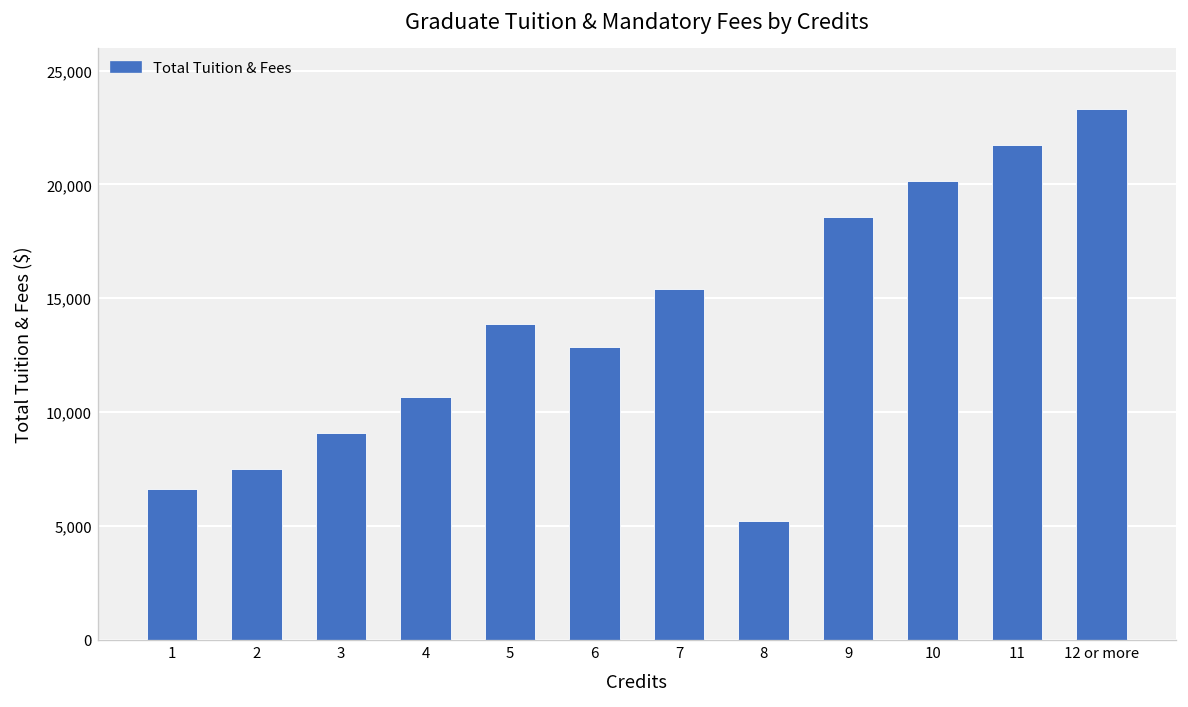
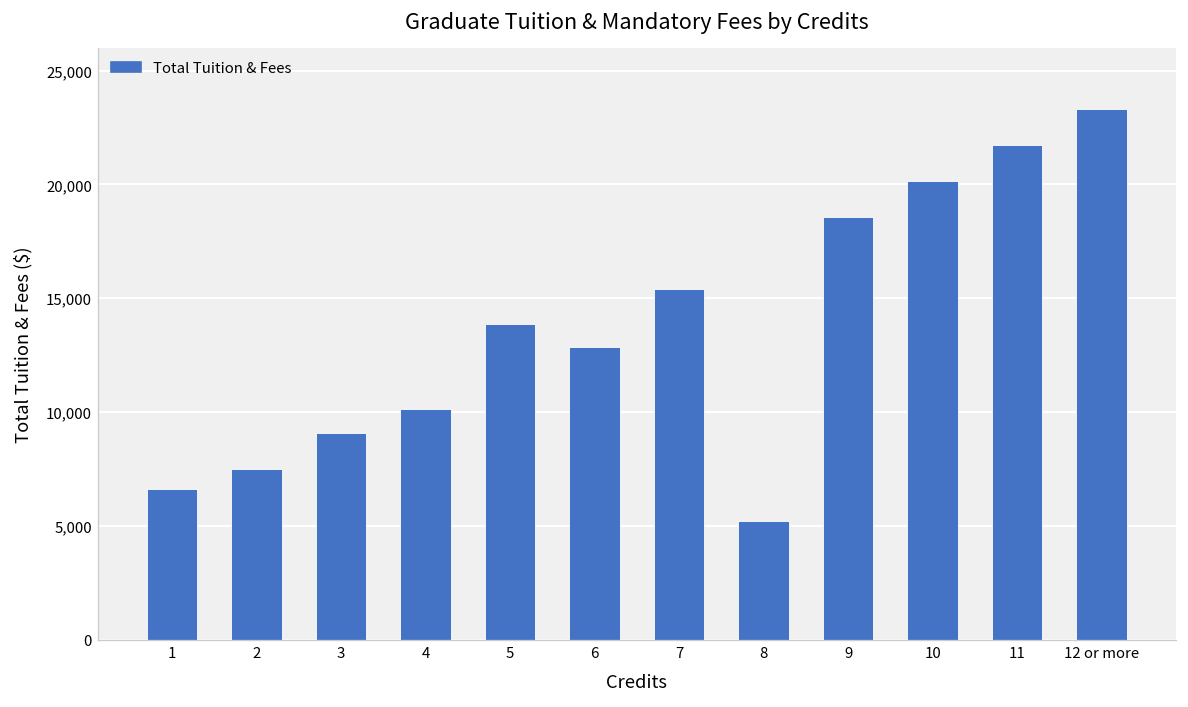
  {
    "1": "6,600",
    "2": "7,500",
    "3": "9,100",
-   "4": "10,700",
+   "4": "10,100",
    "5": "13,900",
    "6": "12,900",
    "7": "15,400",
    "8": "5,200",
    "9": "18,600",
    "10": "20,100",
    "11": "21,700",
    "12 or more": "23,300"
  }
